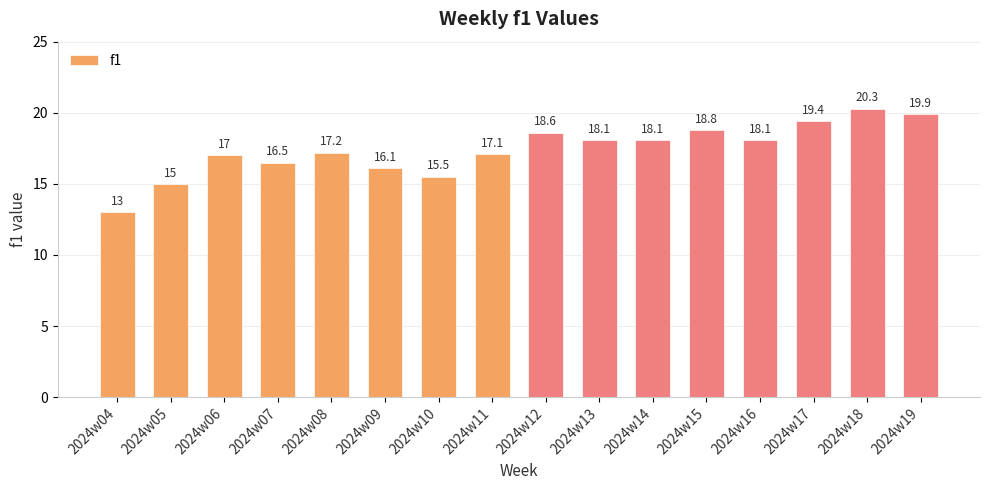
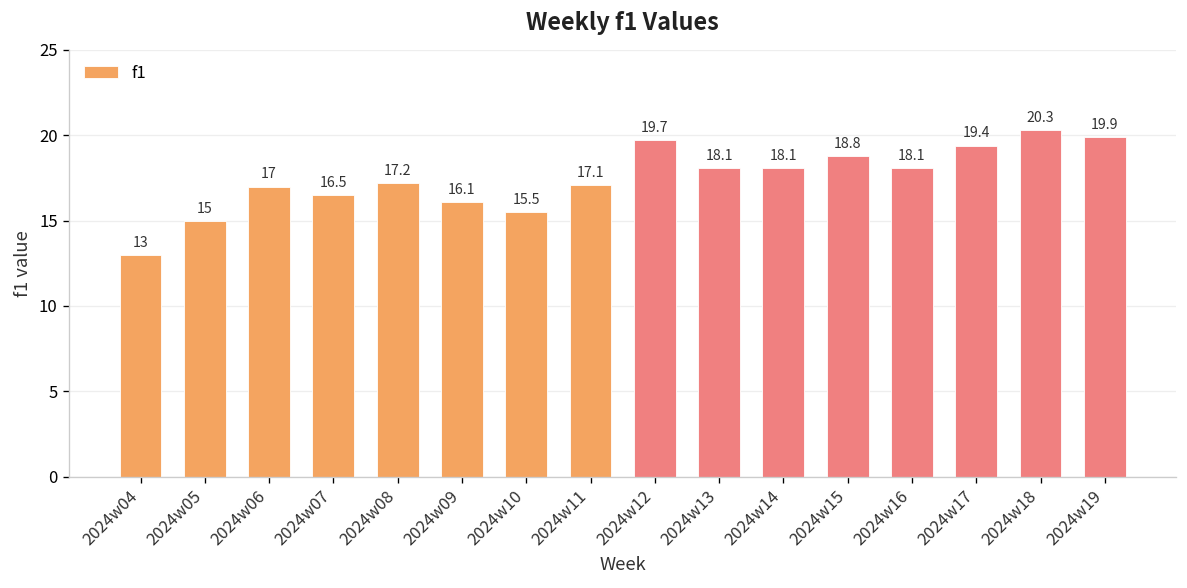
  {
    "2024w04": 13,
    "2024w05": 15,
    "2024w06": 17,
    "2024w07": 16.5,
    "2024w08": 17.2,
    "2024w09": 16.1,
    "2024w10": 15.5,
    "2024w11": 17.1,
-   "2024w12": 18.6,
+   "2024w12": 19.7,
    "2024w13": 18.1,
    "2024w14": 18.1,
    "2024w15": 18.8,
    "2024w16": 18.1,
    "2024w17": 19.4,
    "2024w18": 20.3,
    "2024w19": 19.9
  }
